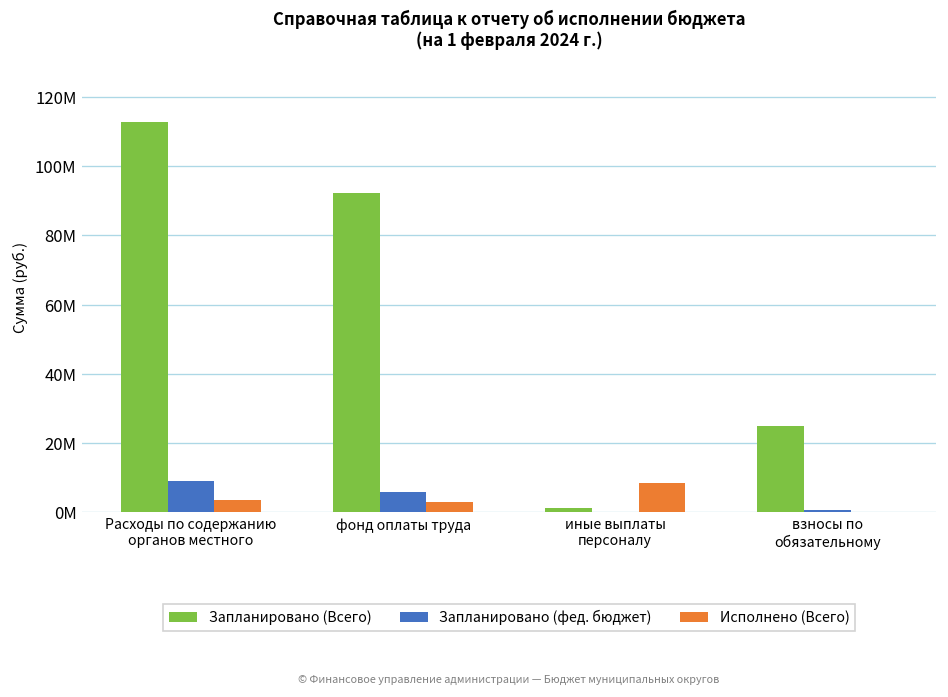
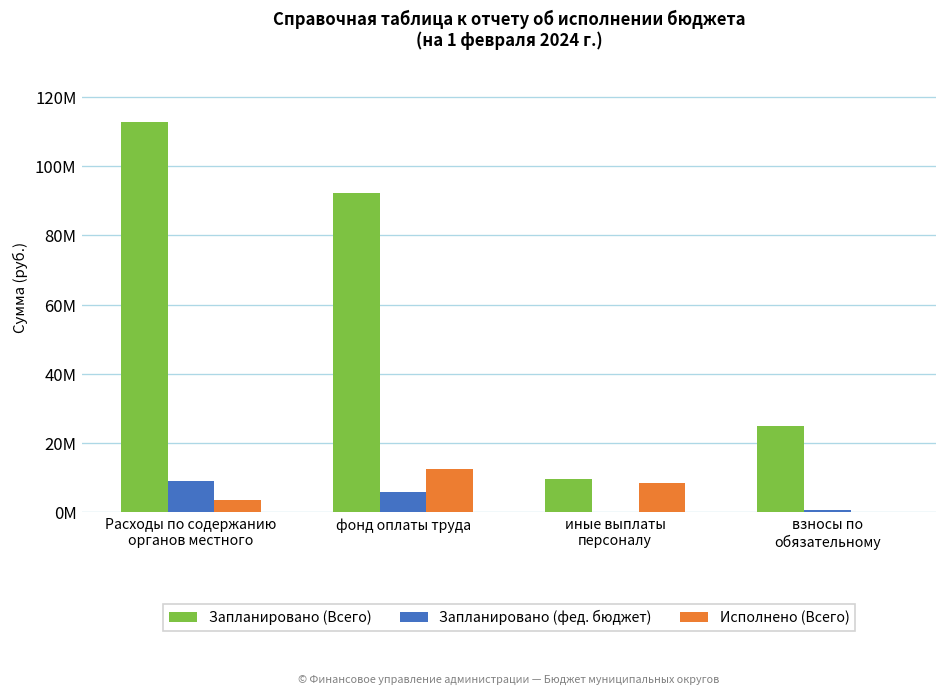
  {
    "Запланировано (Всего)": {
      "Расходы по содержанию органов местного": 113000000,
      "фонд оплаты труда": 92000000,
-     "иные выплаты персоналу": 1000000,
+     "иные выплаты персоналу": 10000000,
      "взносы по обязательному": 25000000
    },
    "Запланировано (фед. бюджет)": {
      "Расходы по содержанию органов местного": 9000000,
      "фонд оплаты труда": 6000000
    },
    "Исполнено (Всего)": {
      "Расходы по содержанию органов местного": 3000000,
-     "фонд оплаты труда": 3000000,
+     "фонд оплаты труда": 12000000,
      "иные выплаты персоналу": 8000000,
      "взносы по обязательному": 0
    }
  }
